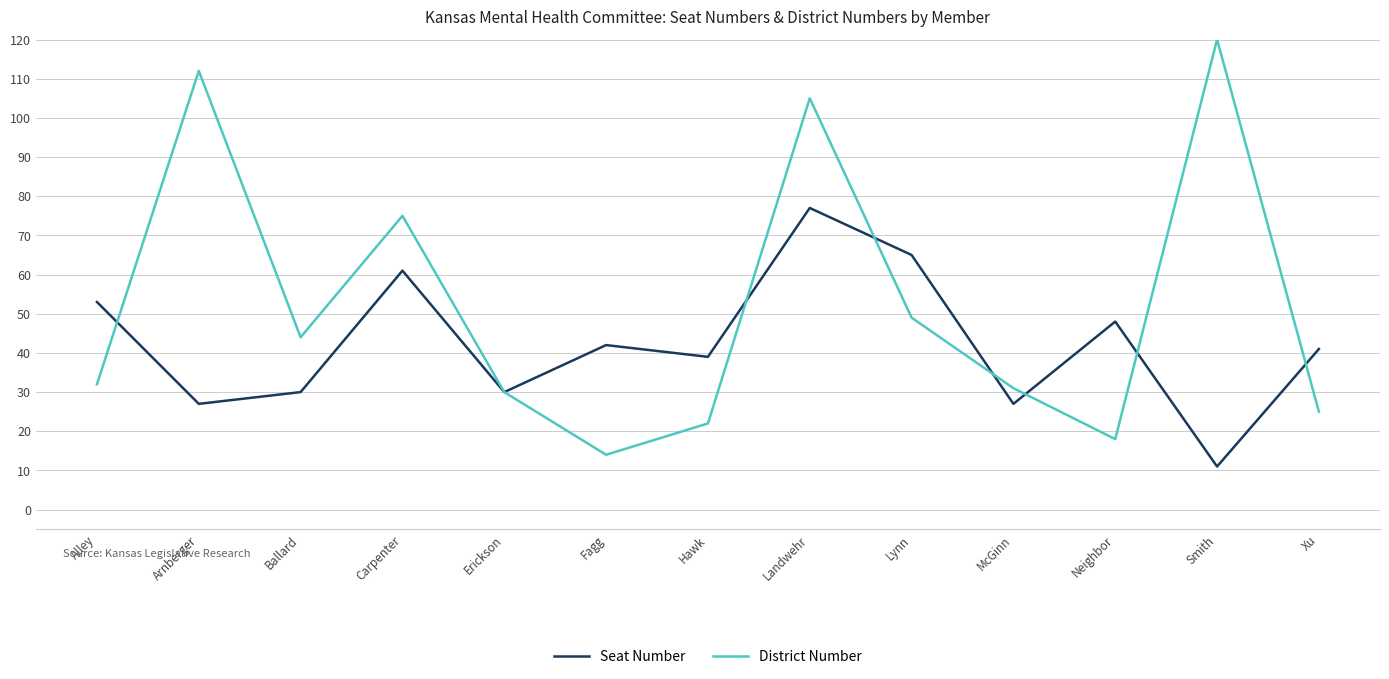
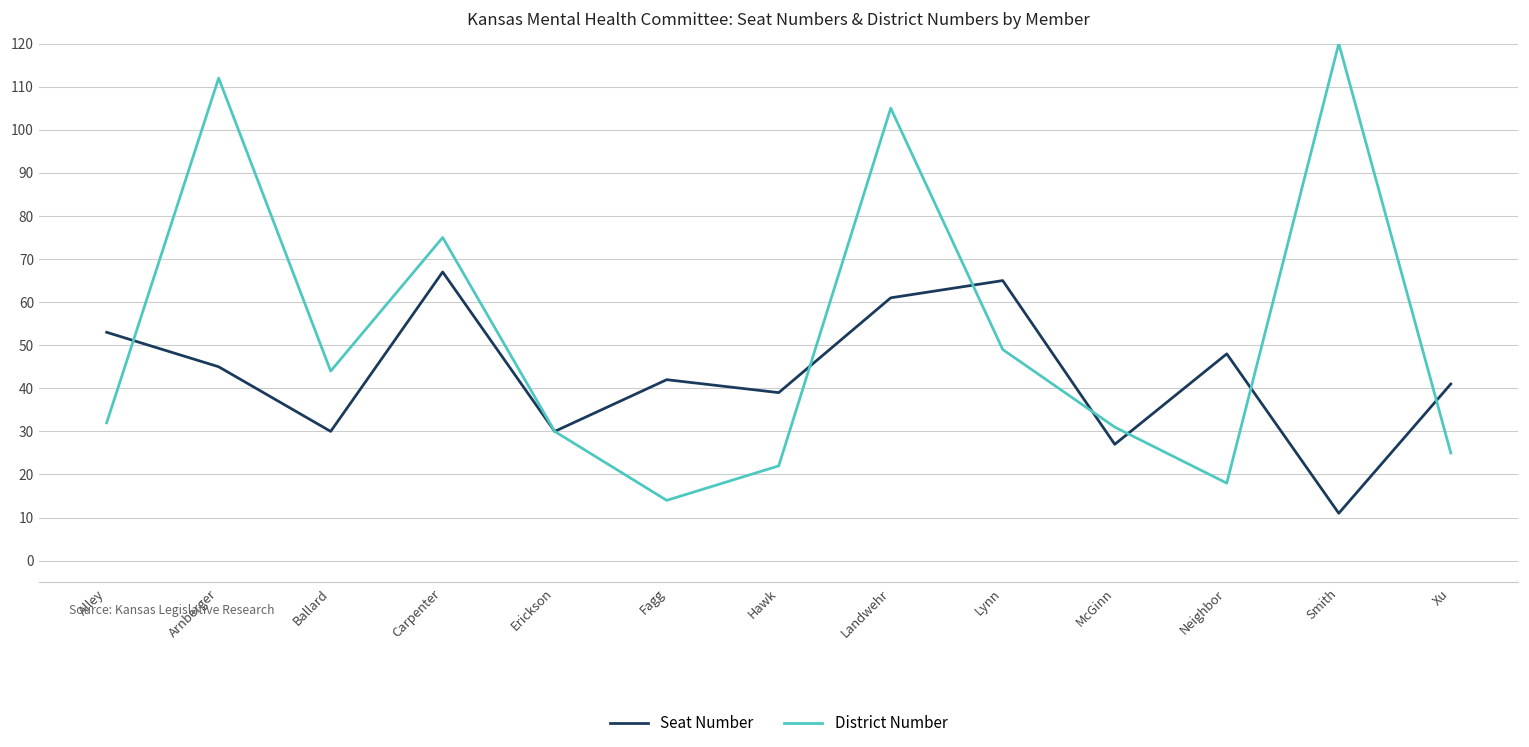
  {
    "Seat Number": {
      "Alley": 53,
-     "Arnberger": 27,
+     "Arnberger": 45,
      "Ballard": 30,
-     "Carpenter": 61,
+     "Carpenter": 67,
      "Fagg": 42,
      "Hawk": 39,
-     "Landwehr": 77,
+     "Landwehr": 61,
      "Lynn": 65,
      "McGinn": 27,
      "Neighbor": 48,
      "Smith": 11,
      "Xu": 41
    },
    "District Number": {
      "Alley": 32,
      "Arnberger": 112,
      "Ballard": 44,
      "Carpenter": 75,
      "Fagg": 14,
      "Hawk": 22,
      "Landwehr": 105,
      "Lynn": 49,
      "McGinn": 31,
      "Neighbor": 18,
      "Smith": 120,
      "Xu": 25
    }
  }
